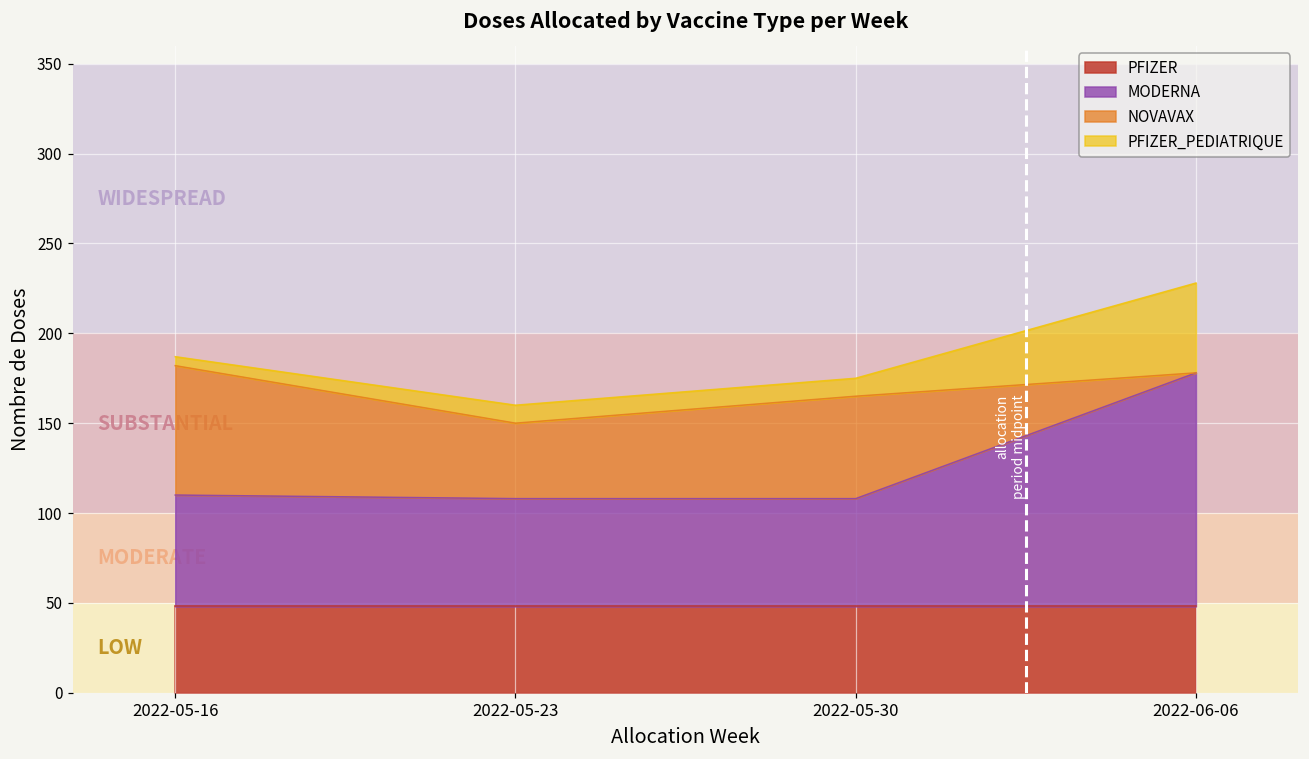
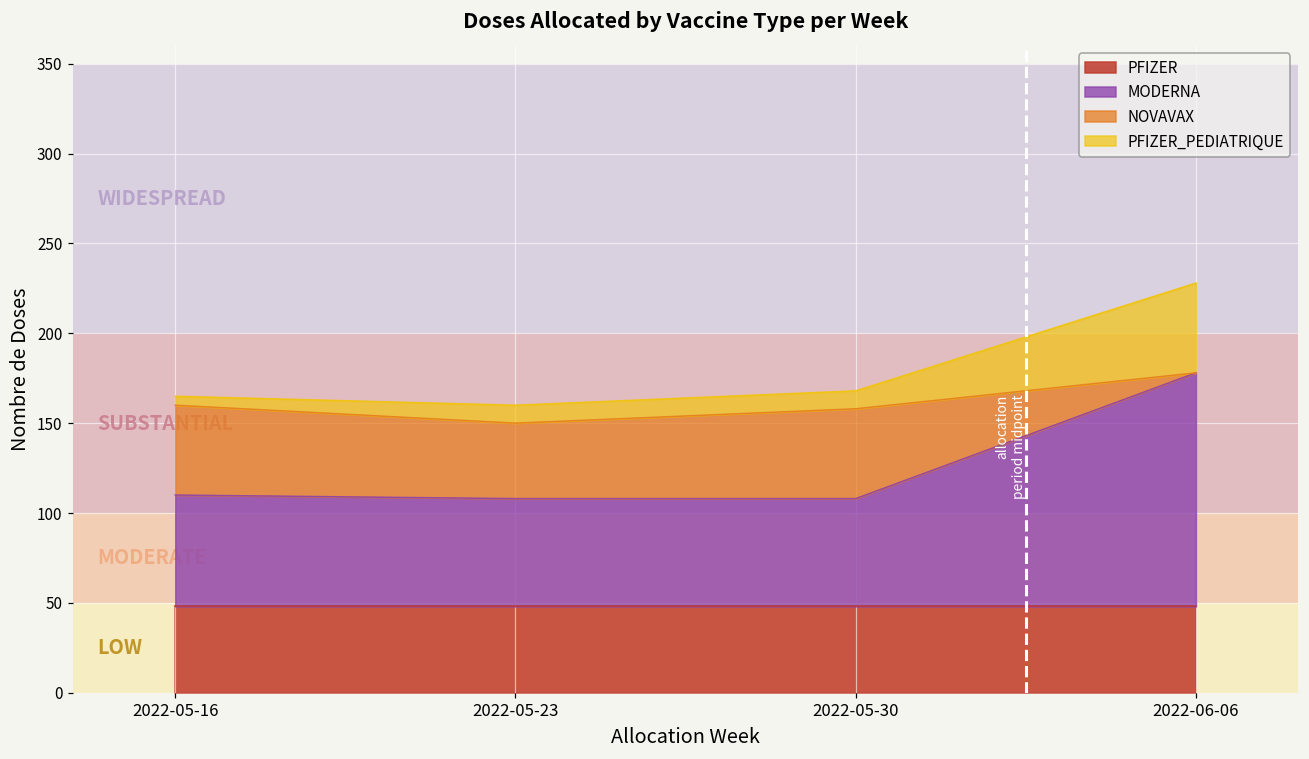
  {
    "PFIZER": {
      "2022-05-16": 48,
      "2022-05-23": 48,
      "2022-05-30": 48,
      "2022-06-06": 48
    },
    "MODERNA": {
      "2022-05-16": 62,
      "2022-05-23": 60,
      "2022-05-30": 60
    },
    "NOVAVAX": {
-     "2022-05-16": 72,
+     "2022-05-16": 50,
      "2022-05-23": 42,
-     "2022-05-30": 57
+     "2022-05-30": 50
    },
    "PFIZER_PEDIATRIQUE": {
      "2022-05-16": 5,
      "2022-05-23": 10,
      "2022-05-30": 10,
      "2022-06-06": 50
    }
  }
